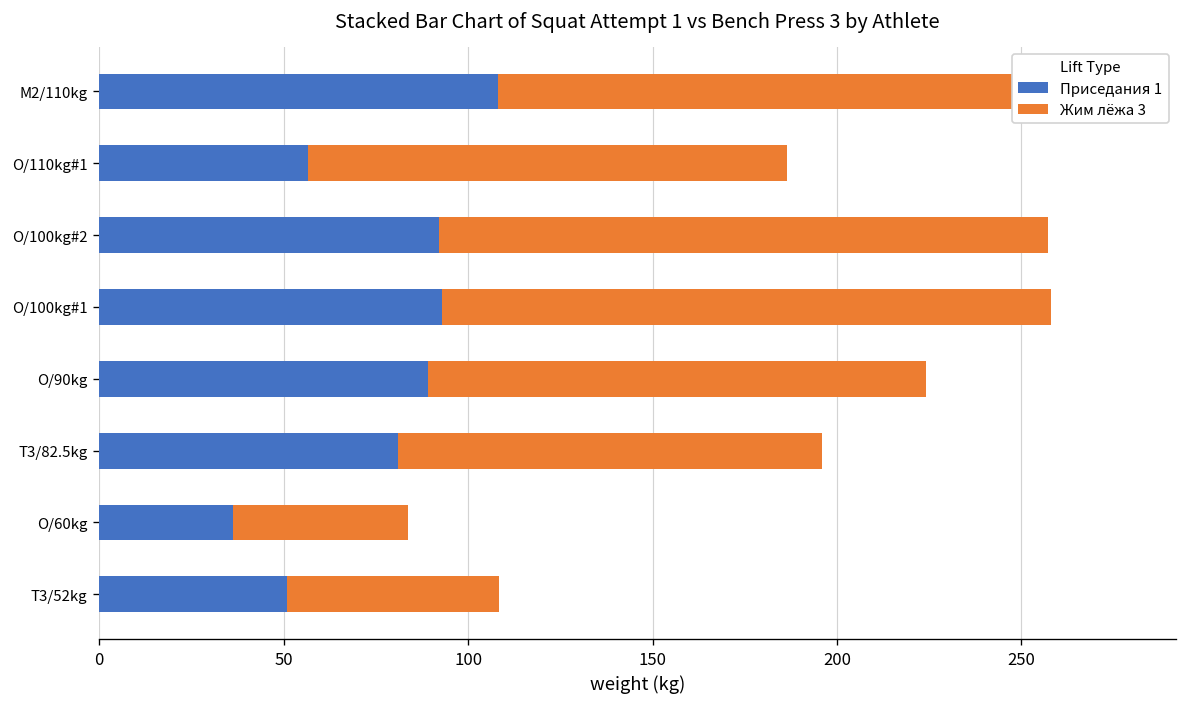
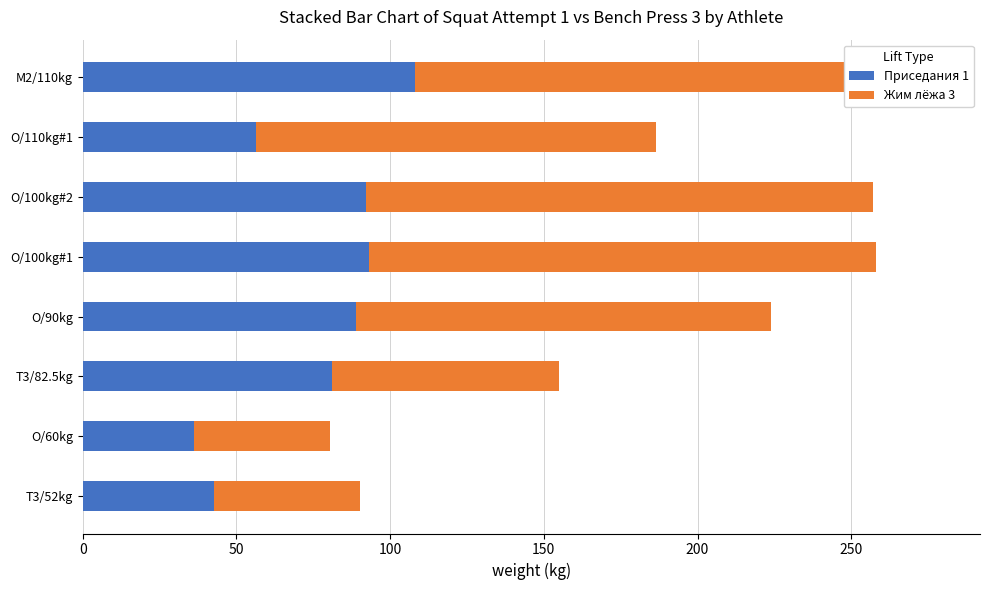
  {
    "Приседания 1": {
      "M2/110kg": 108,
      "O/110kg#1": 57,
      "O/100kg#2": 92,
      "O/100kg#1": 93,
      "O/90kg": 89,
      "T3/82.5kg": 81,
      "O/60kg": 36,
-     "T3/52kg": 51
+     "T3/52kg": 43
    },
    "Жим лёжа 3": {
      "O/110kg#1": 130,
      "O/100kg#2": 165,
      "O/100kg#1": 165,
      "O/90kg": 135,
-     "T3/82.5kg": 115,
-     "O/60kg": 48,
-     "T3/52kg": 58
+     "T3/82.5kg": 74,
+     "O/60kg": 44,
+     "T3/52kg": 48
    }
  }
